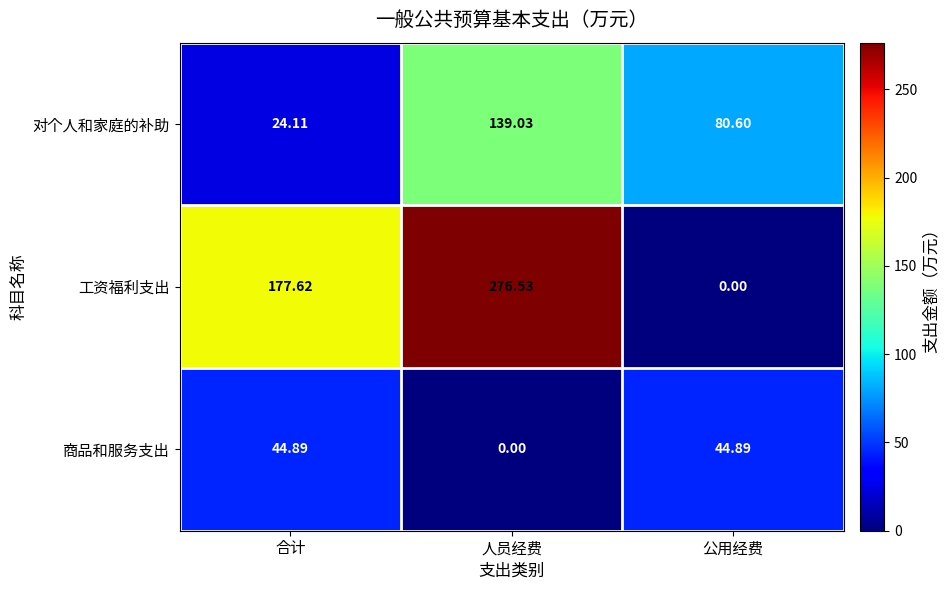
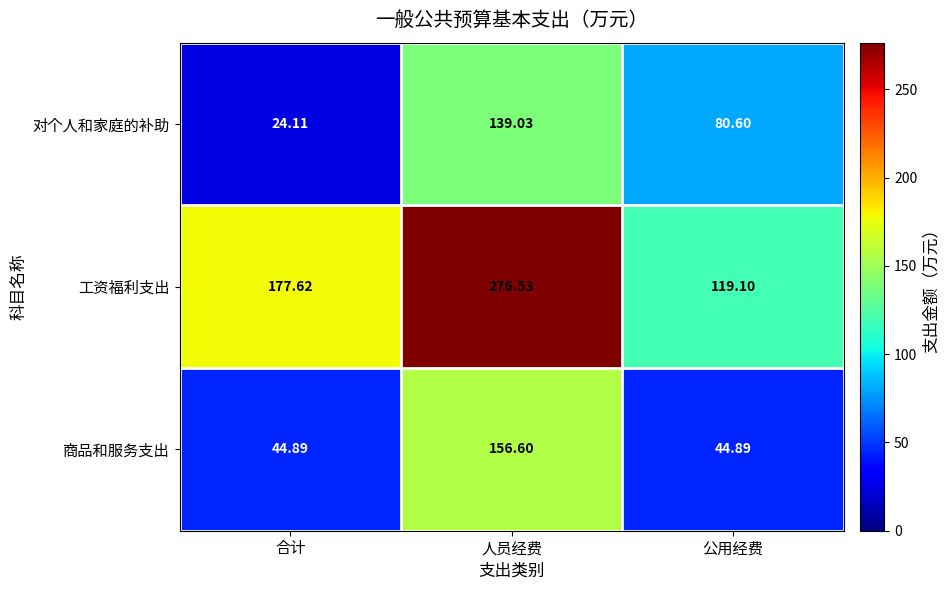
  {
    "对个人和家庭的补助": {
      "合计": 24.11,
      "人员经费": 139.03,
      "公用经费": 80.60
    },
    "工资福利支出": {
      "合计": 177.62,
      "人员经费": 276.53,
-     "公用经费": 0.00
+     "公用经费": 119.10
    },
    "商品和服务支出": {
      "合计": 44.89,
-     "人员经费": 0.00,
+     "人员经费": 156.60,
      "公用经费": 44.89
    }
  }
